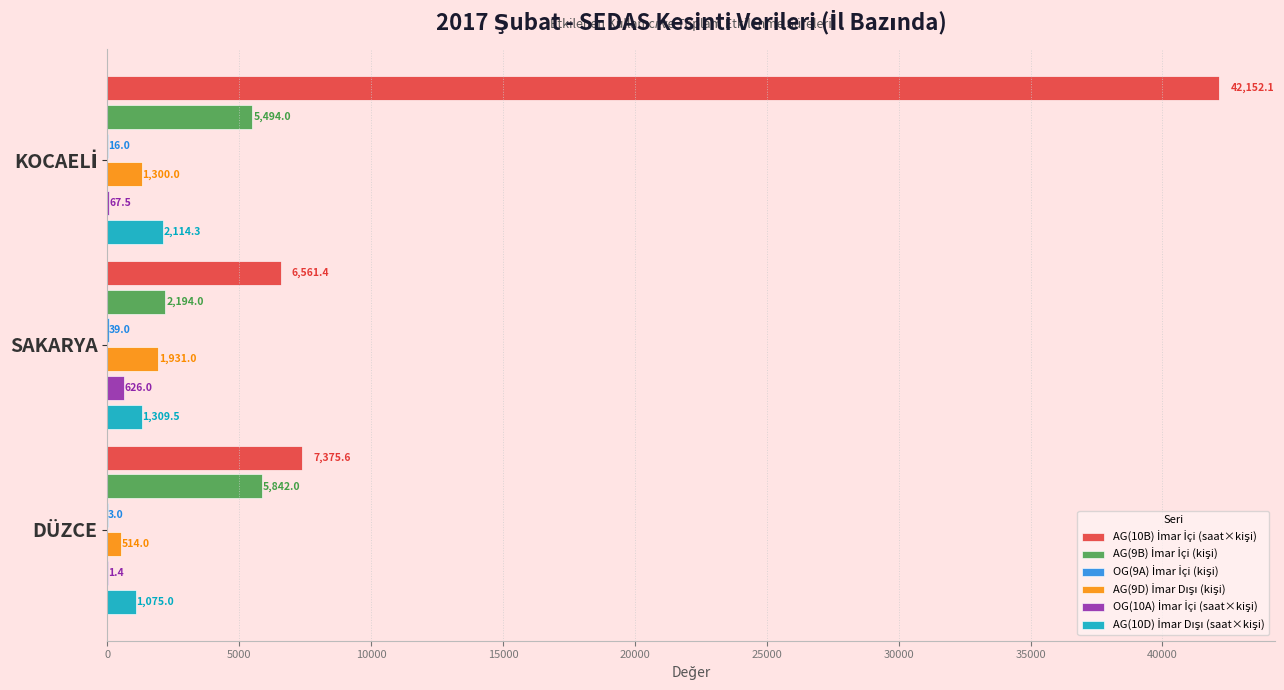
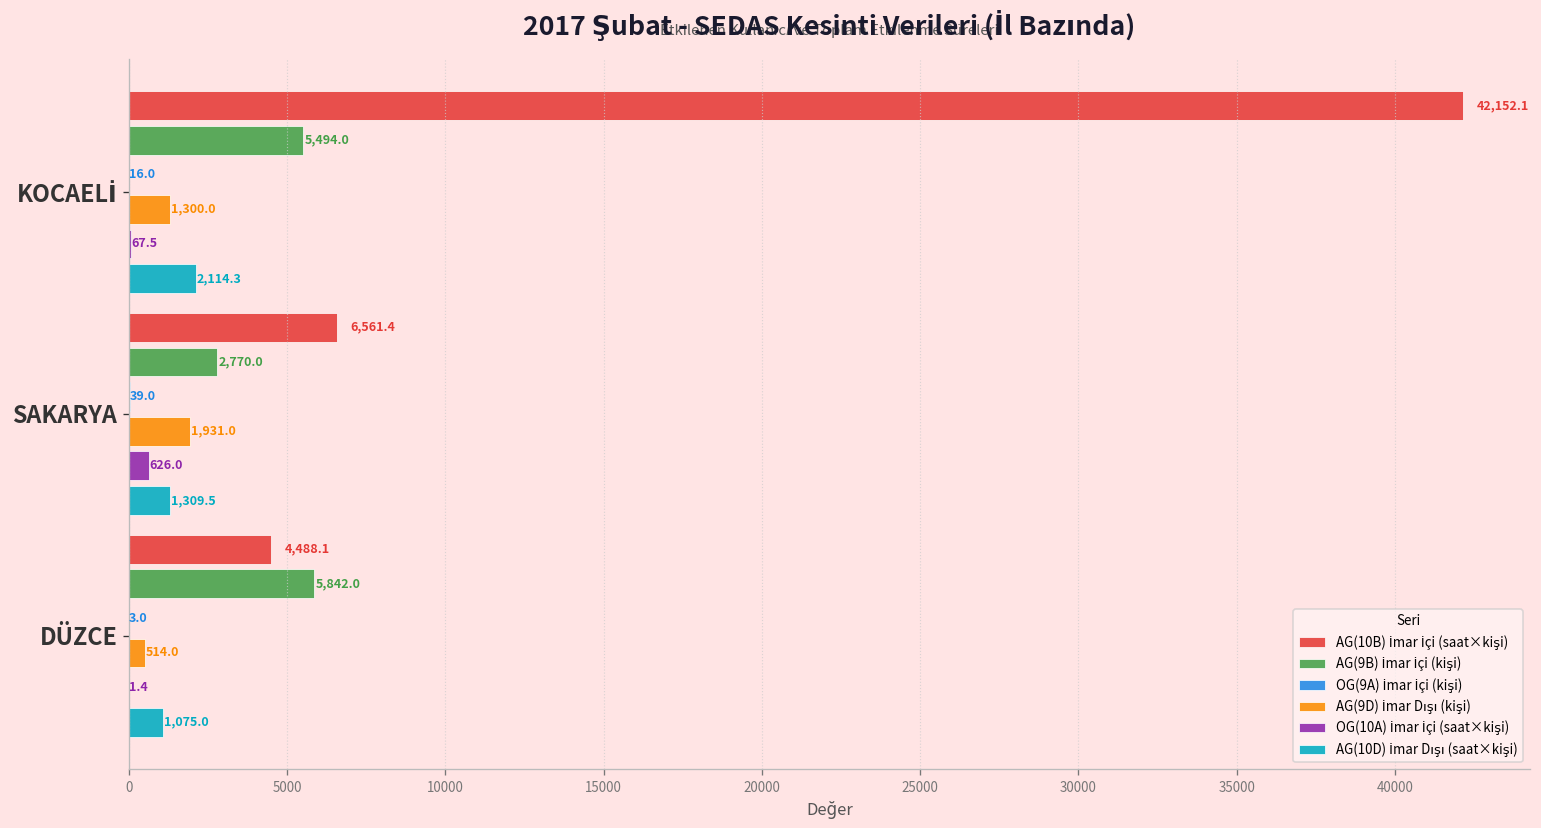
  {
    "AG(10B) İmar İçi (saat×kişi)": {
      "KOCAELİ": "42,152.1",
      "SAKARYA": "6,561.4",
-     "DÜZCE": "7,375.6"
+     "DÜZCE": "4,488.1"
    },
    "AG(9B) İmar İçi (kişi)": {
      "KOCAELİ": "5,494.0",
-     "SAKARYA": "2,194.0",
+     "SAKARYA": "2,770.0",
      "DÜZCE": "5,842.0"
    },
    "AG(9D) İmar Dışı (kişi)": {
      "KOCAELİ": "1,300.0",
      "SAKARYA": "1,931.0",
      "DÜZCE": "514.0"
    },
    "OG(10A) İmar İçi (saat×kişi)": {
      "KOCAELİ": "67.5",
      "SAKARYA": "626.0",
      "DÜZCE": "1.4"
    }
  }
